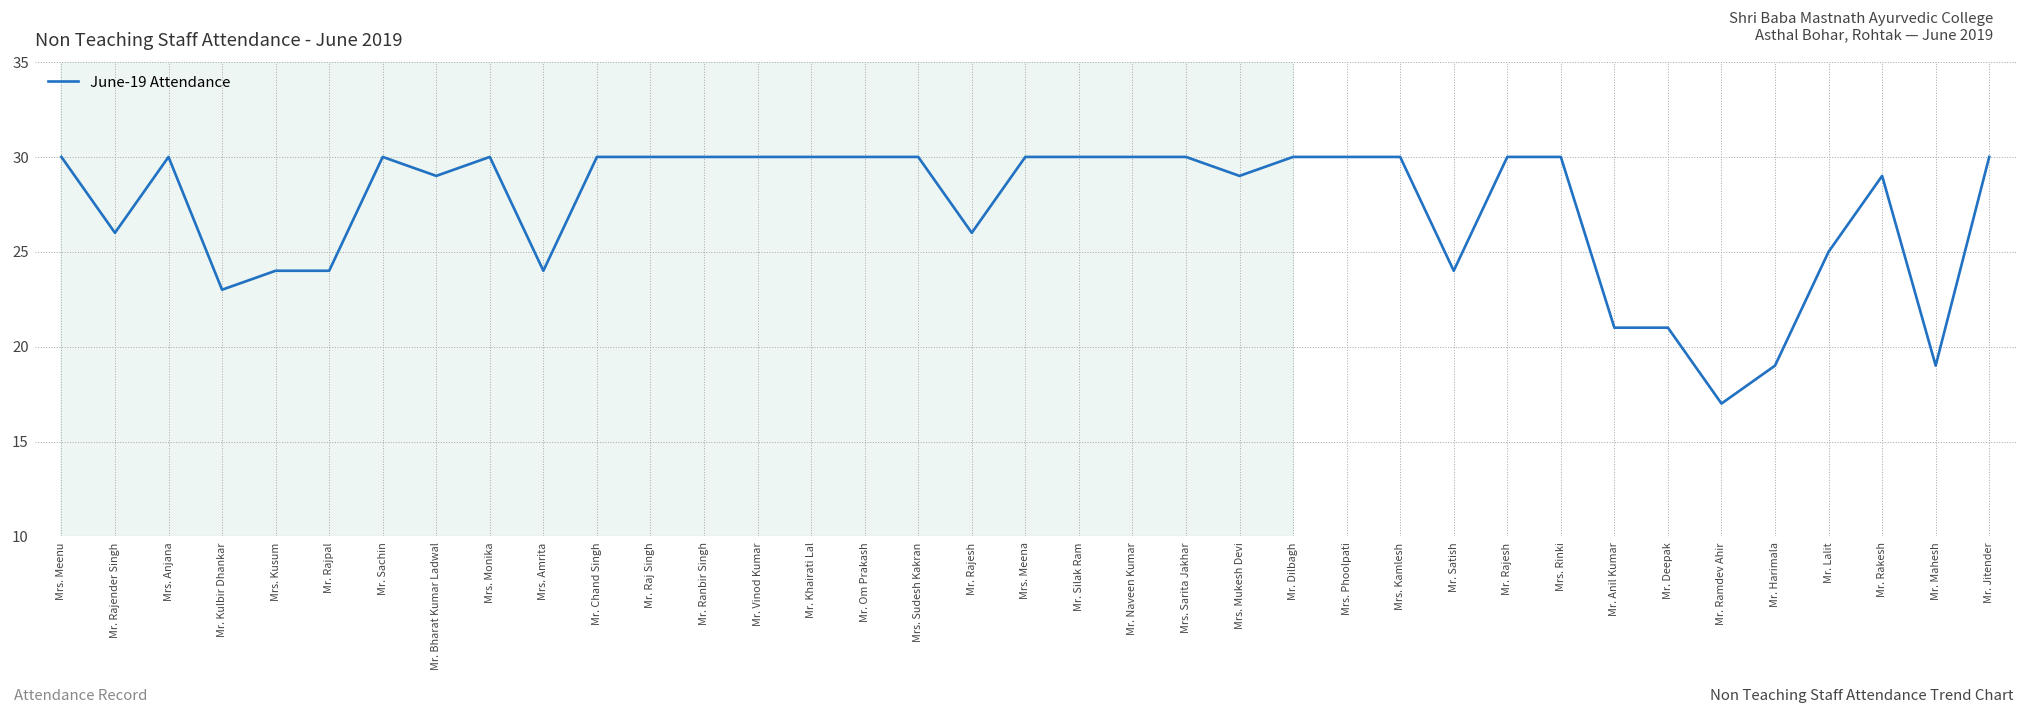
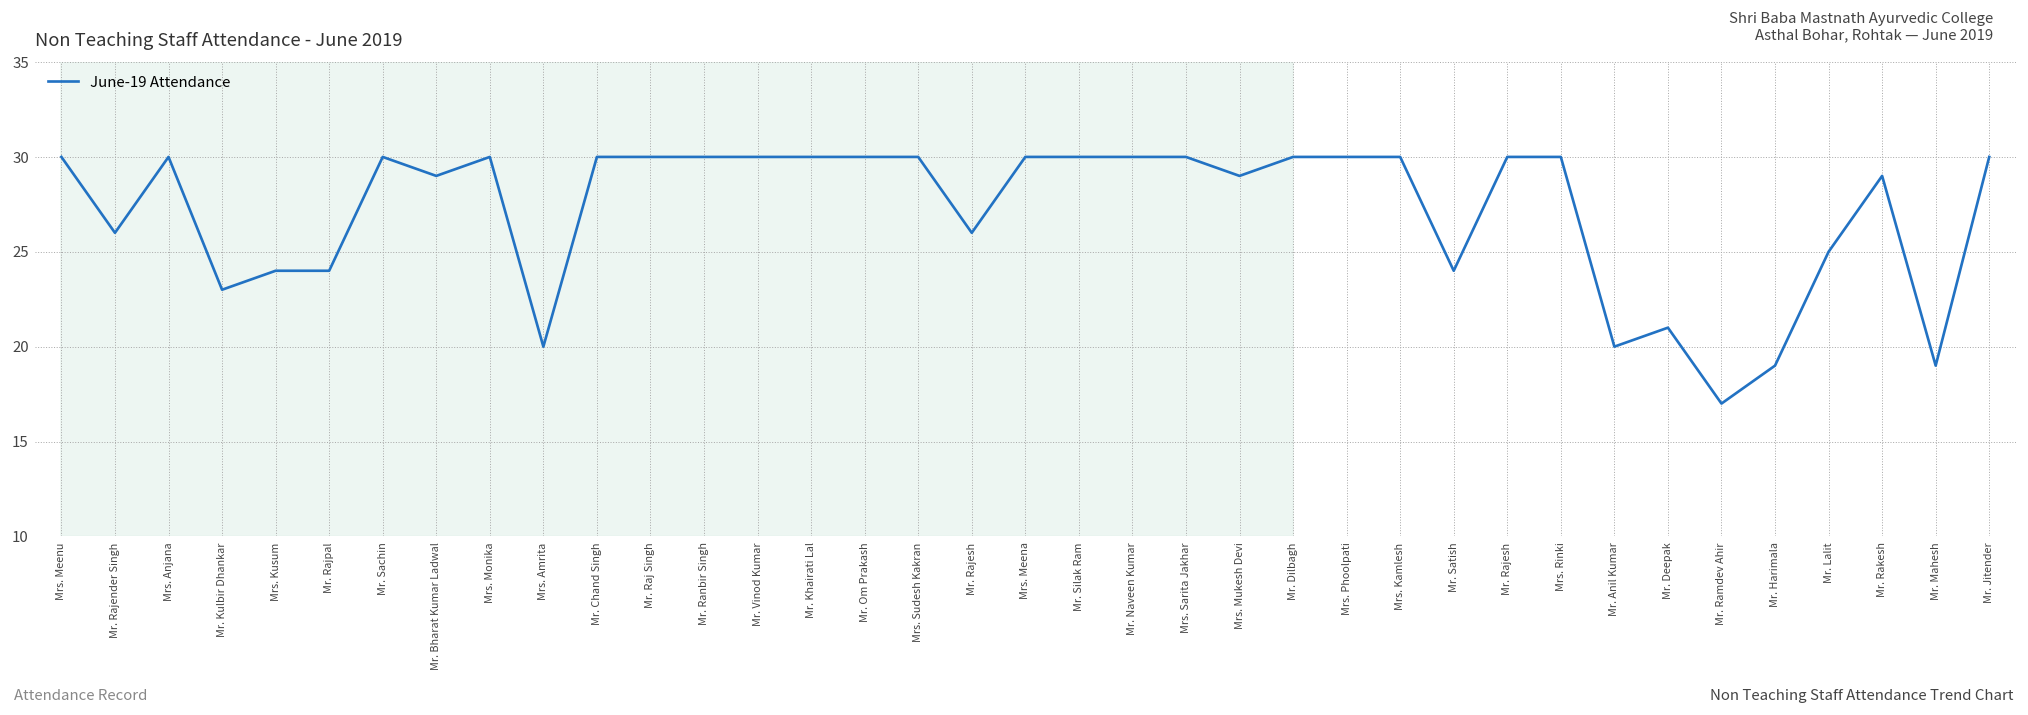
  {
    "Mrs. Meenu": 30,
    "Mr. Rajender Singh": 26,
    "Mrs. Anjana": 30,
    "Mr. Kulbir Dhankar": 23,
    "Mrs. Kusum": 24,
    "Mr. Rajpal": 24,
    "Mr. Sachin": 30,
    "Mr. Bharat Kumar Ladwal": 29,
    "Mrs. Monika": 30,
-   "Mrs. Amrita": 24,
+   "Mrs. Amrita": 20,
    "Mr. Chand Singh": 30,
    "Mr. Raj Singh": 30,
    "Mr. Ranbir Singh": 30,
    "Mr. Vinod Kumar": 30,
    "Mr. Khairati Lal": 30,
    "Mr. Om Prakash": 30,
    "Mrs. Sudesh Kakran": 30,
    "Mrs. Meena": 30,
    "Mr. Silak Ram": 30,
    "Mr. Naveen Kumar": 30,
    "Mrs. Sarita Jakhar": 30,
    "Mrs. Mukesh Devi": 29,
    "Mr. Dilbagh": 30,
    "Mrs. Phoolpati": 30,
    "Mrs. Kamlesh": 30,
    "Mr. Satish": 24,
    "Mrs. Rinki": 30,
-   "Mr. Anil Kumar": 21,
+   "Mr. Anil Kumar": 20,
    "Mr. Deepak": 21,
    "Mr. Ramdev Ahir": 17,
    "Mr. Harimala": 19,
    "Mr. Lalit": 25,
    "Mr. Rakesh": 29,
    "Mr. Mahesh": 19,
    "Mr. Jitender": 30
  }
